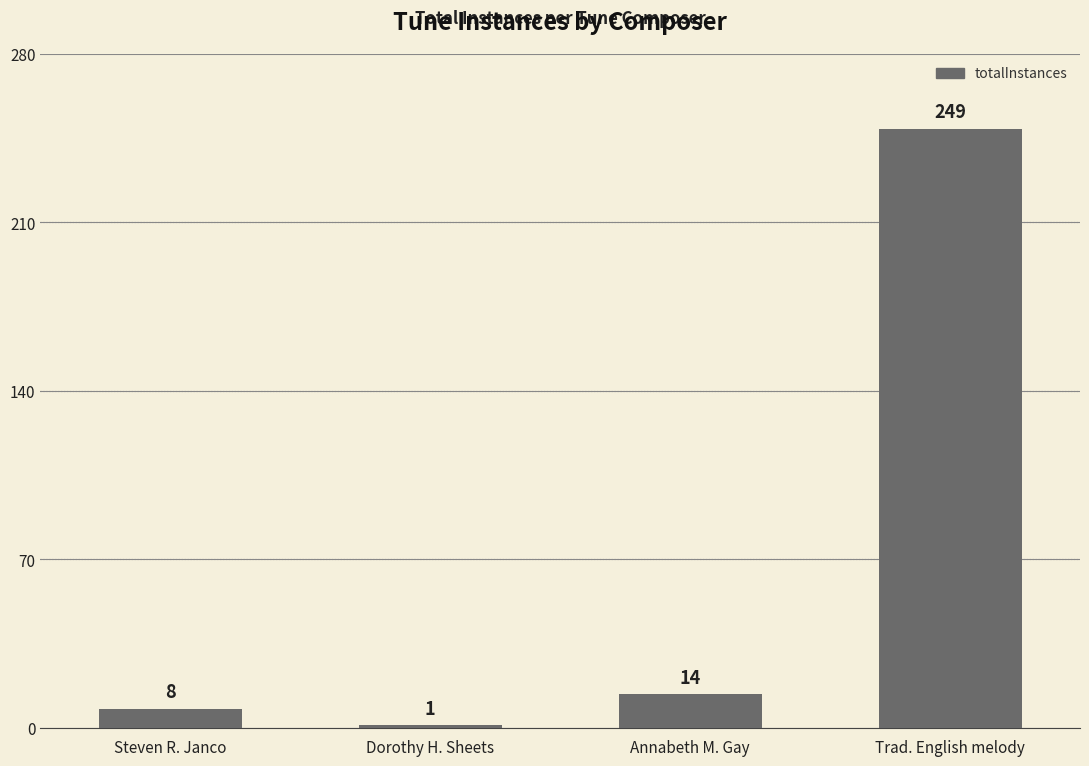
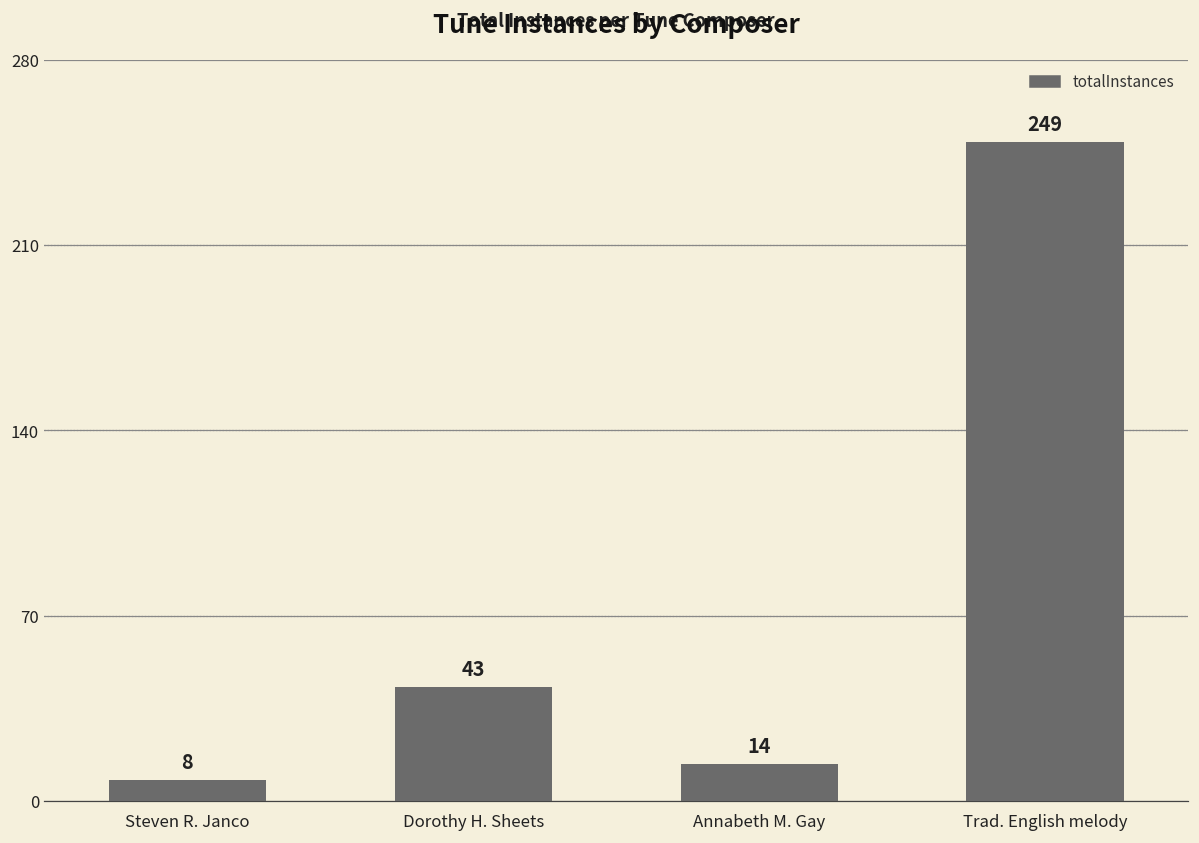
  {
    "Steven R. Janco": 8,
-   "Dorothy H. Sheets": 1,
+   "Dorothy H. Sheets": 43,
    "Annabeth M. Gay": 14,
    "Trad. English melody": 249
  }
